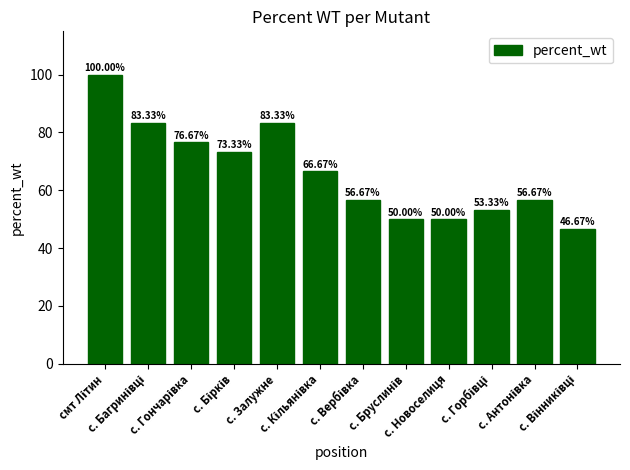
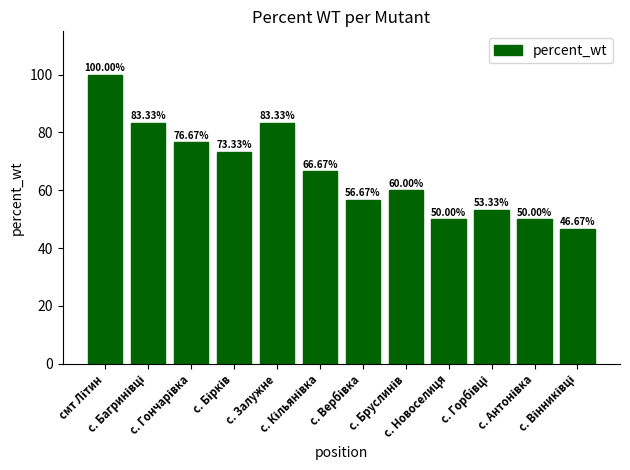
  {
    "смт Літин": "100.00%",
    "с. Багринівці": "83.33%",
    "с. Гончарівка": "76.67%",
    "с. Бірків": "73.33%",
    "с. Залужне": "83.33%",
    "с. Кільянівка": "66.67%",
    "с. Вербівка": "56.67%",
-   "с. Бруслинів": "50.00%",
+   "с. Бруслинів": "60.00%",
    "с. Новоселиця": "50.00%",
    "с. Горбівці": "53.33%",
-   "с. Антонівка": "56.67%",
+   "с. Антонівка": "50.00%",
    "с. Вінниківці": "46.67%"
  }
